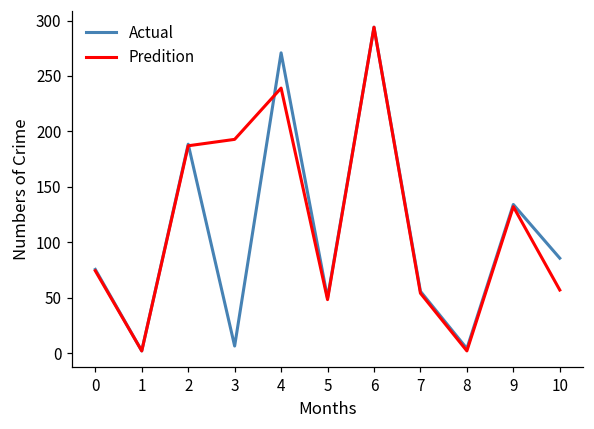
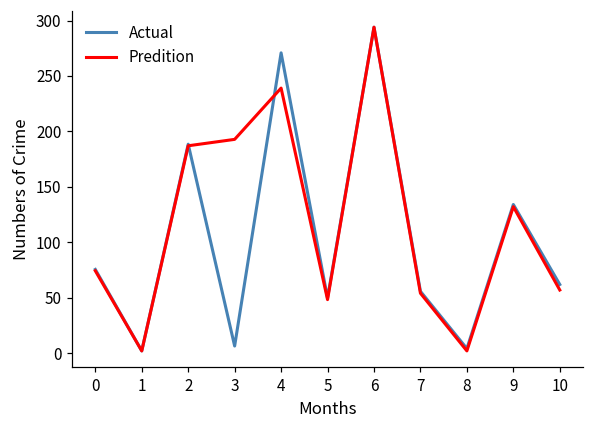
  {
    "Actual": {
      "3": 6,
      "4": 271,
-     "10": 86
+     "10": 62
    },
    "Predition": {
      "3": 193,
      "4": 239,
      "10": 57
    }
  }
